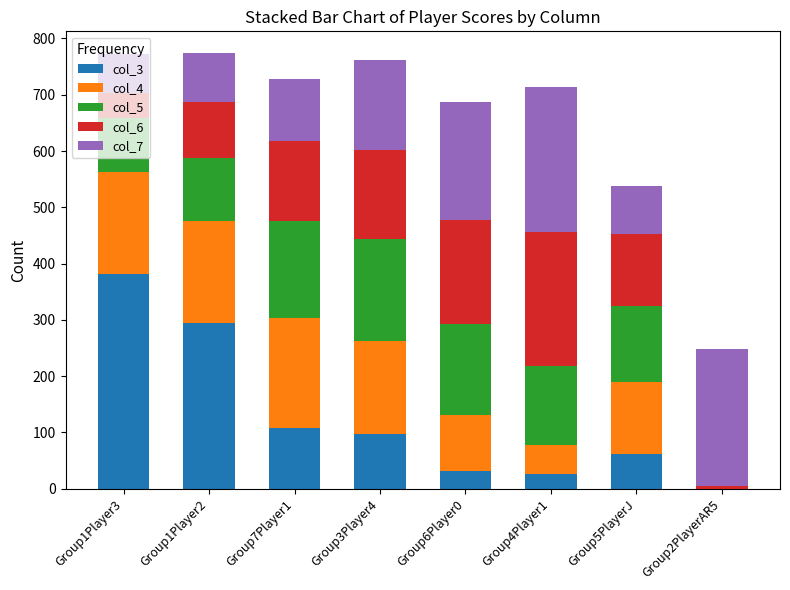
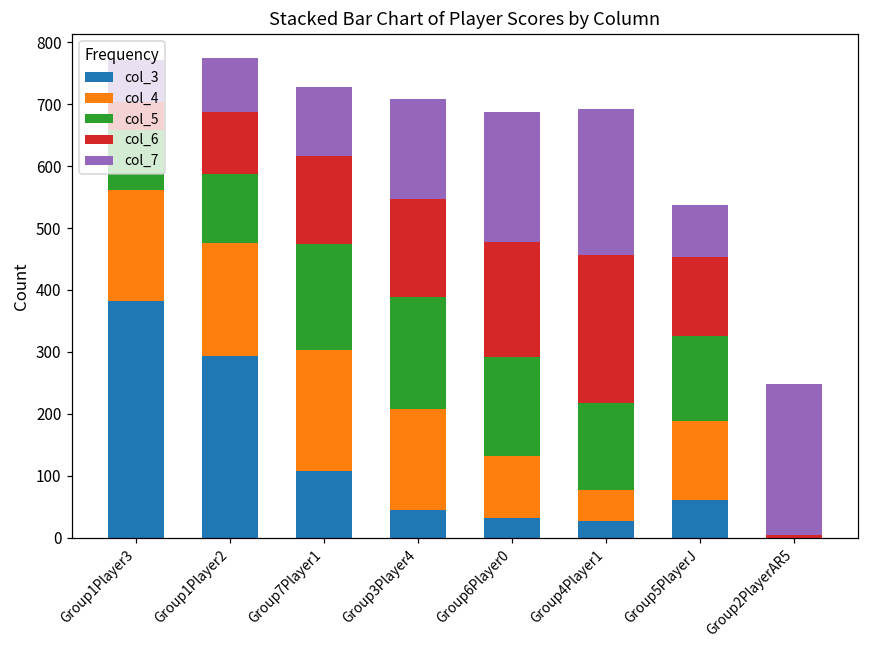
  {
    "col_3": {
      "Group1Player3": 380,
      "Group1Player2": 290,
      "Group7Player1": 110,
-     "Group3Player4": 100,
+     "Group3Player4": 40,
      "Group6Player0": 30,
      "Group4Player1": 30,
      "Group5PlayerJ": 60,
      "Group2PlayerAR5": 0
    },
    "col_4": {
      "Group1Player3": 180,
      "Group1Player2": 180,
      "Group7Player1": 200,
      "Group3Player4": 160,
      "Group6Player0": 100,
      "Group4Player1": 50,
      "Group5PlayerJ": 130,
      "Group2PlayerAR5": 0
    },
    "col_5": {
      "Group1Player2": 110,
      "Group7Player1": 170,
      "Group3Player4": 180,
      "Group6Player0": 160,
      "Group4Player1": 140,
      "Group5PlayerJ": 140,
      "Group2PlayerAR5": 0
    },
    "col_6": {
      "Group1Player2": 100,
      "Group7Player1": 140,
      "Group3Player4": 160,
      "Group6Player0": 190,
      "Group4Player1": 240,
      "Group5PlayerJ": 130
    },
    "col_7": {
      "Group1Player2": 90,
      "Group7Player1": 110,
      "Group3Player4": 160,
      "Group6Player0": 210,
-     "Group4Player1": 260,
+     "Group4Player1": 240,
      "Group5PlayerJ": 80,
      "Group2PlayerAR5": 240
    }
  }
